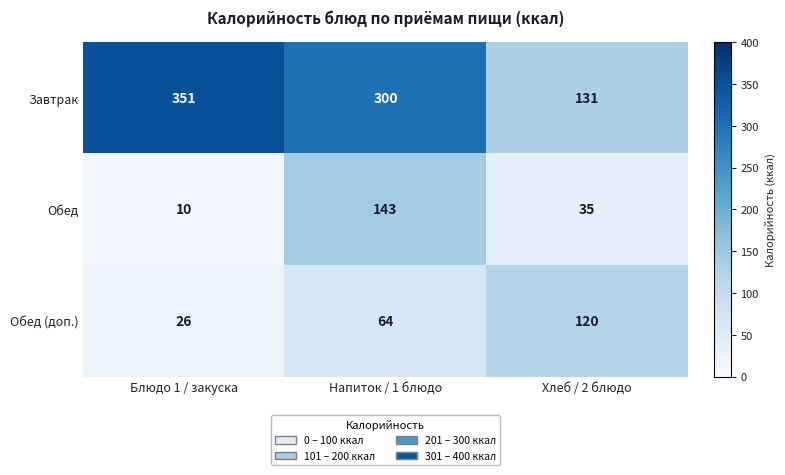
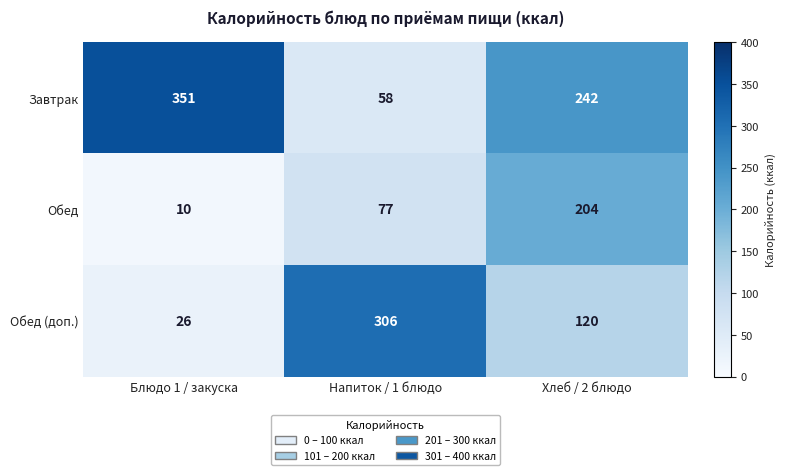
  {
    "Завтрак": {
      "Блюдо 1 / закуска": 351,
-     "Напиток / 1 блюдо": 300,
-     "Хлеб / 2 блюдо": 131
+     "Напиток / 1 блюдо": 58,
+     "Хлеб / 2 блюдо": 242
    },
    "Обед": {
      "Блюдо 1 / закуска": 10,
-     "Напиток / 1 блюдо": 143,
-     "Хлеб / 2 блюдо": 35
+     "Напиток / 1 блюдо": 77,
+     "Хлеб / 2 блюдо": 204
    },
    "Обед (доп.)": {
      "Блюдо 1 / закуска": 26,
-     "Напиток / 1 блюдо": 64,
+     "Напиток / 1 блюдо": 306,
      "Хлеб / 2 блюдо": 120
    }
  }
